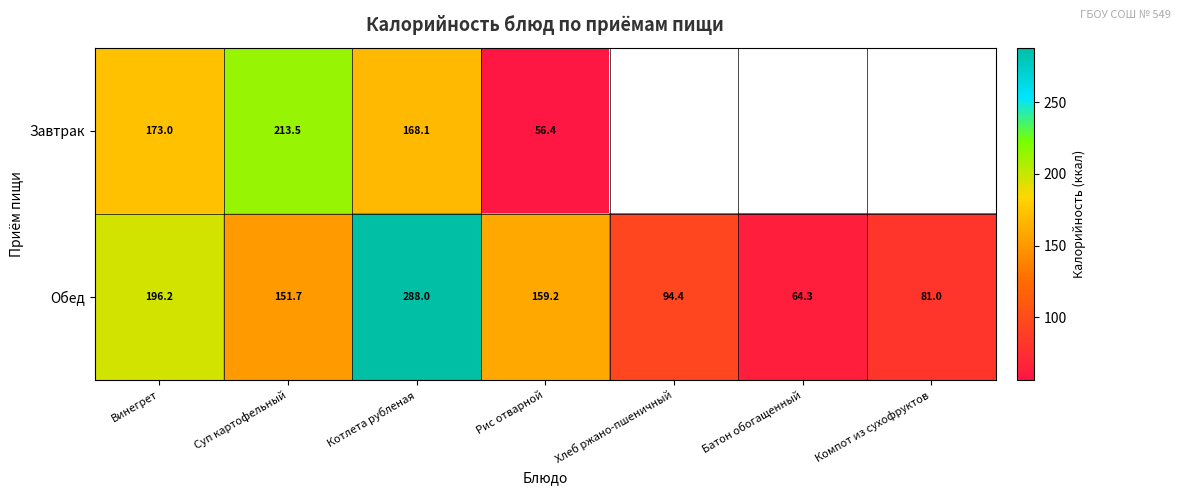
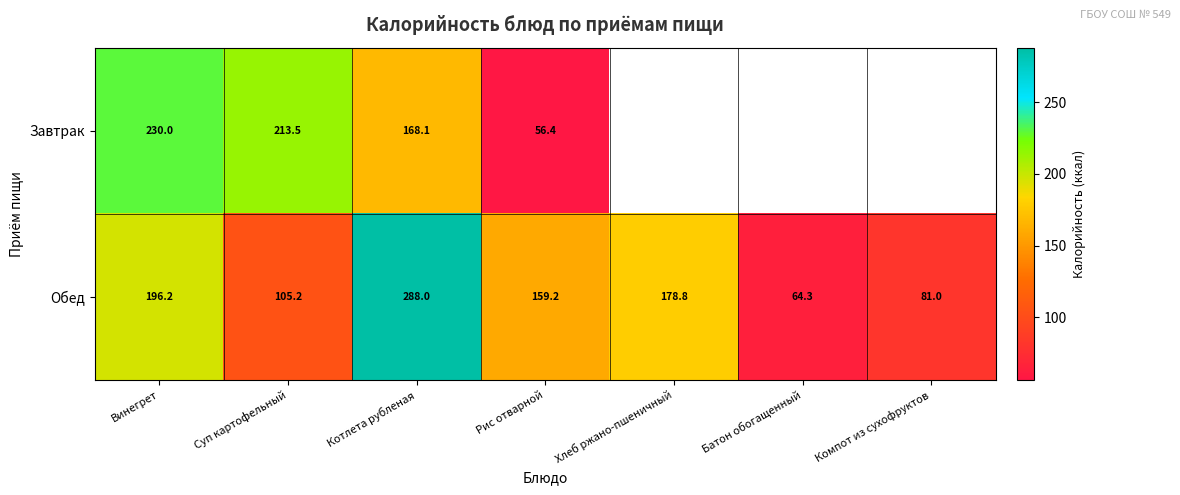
  {
    "Завтрак": {
-     "Винегрет": 173.0,
+     "Винегрет": 230.0,
      "Суп картофельный": 213.5,
      "Котлета рубленая": 168.1,
      "Рис отварной": 56.4
    },
    "Обед": {
      "Винегрет": 196.2,
-     "Суп картофельный": 151.7,
+     "Суп картофельный": 105.2,
      "Котлета рубленая": 288.0,
      "Рис отварной": 159.2,
-     "Хлеб ржано-пшеничный": 94.4,
+     "Хлеб ржано-пшеничный": 178.8,
      "Батон обогащенный": 64.3,
      "Компот из сухофруктов": 81.0
    }
  }
